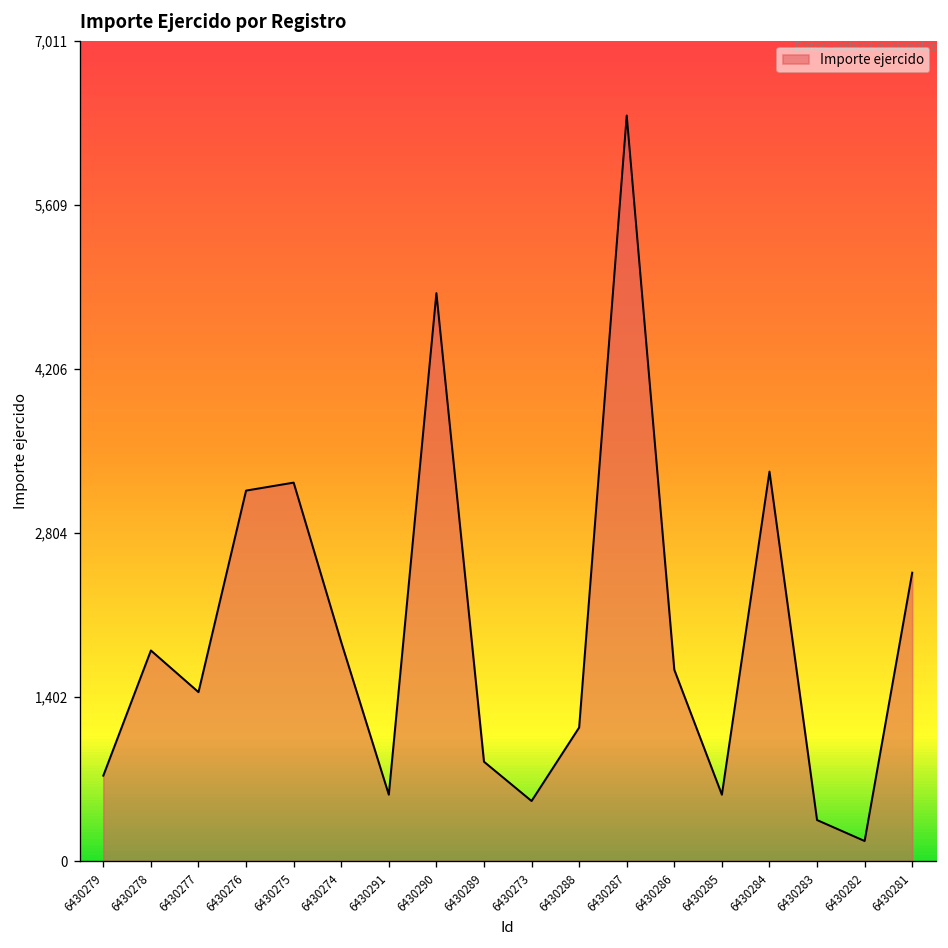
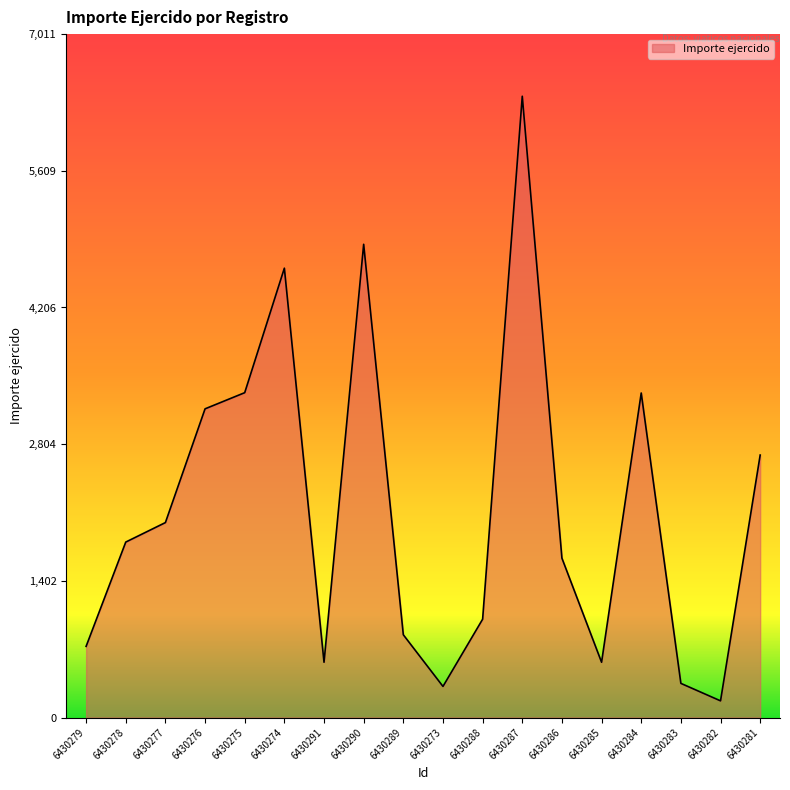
  {
    "6430279": "700",
    "6430278": "1,800",
-   "6430277": "1,400",
+   "6430277": "2,000",
    "6430276": "3,200",
-   "6430275": "3,200",
-   "6430274": "1,900",
+   "6430275": "3,300",
+   "6430274": "4,600",
    "6430291": "600",
    "6430290": "4,900",
    "6430289": "800",
-   "6430273": "500",
-   "6430288": "1,100",
+   "6430273": "300",
+   "6430288": "1,000",
    "6430287": "6,400",
    "6430286": "1,600",
    "6430285": "600",
    "6430284": "3,300",
    "6430283": "400",
    "6430282": "200",
-   "6430281": "2,500"
+   "6430281": "2,700"
  }
